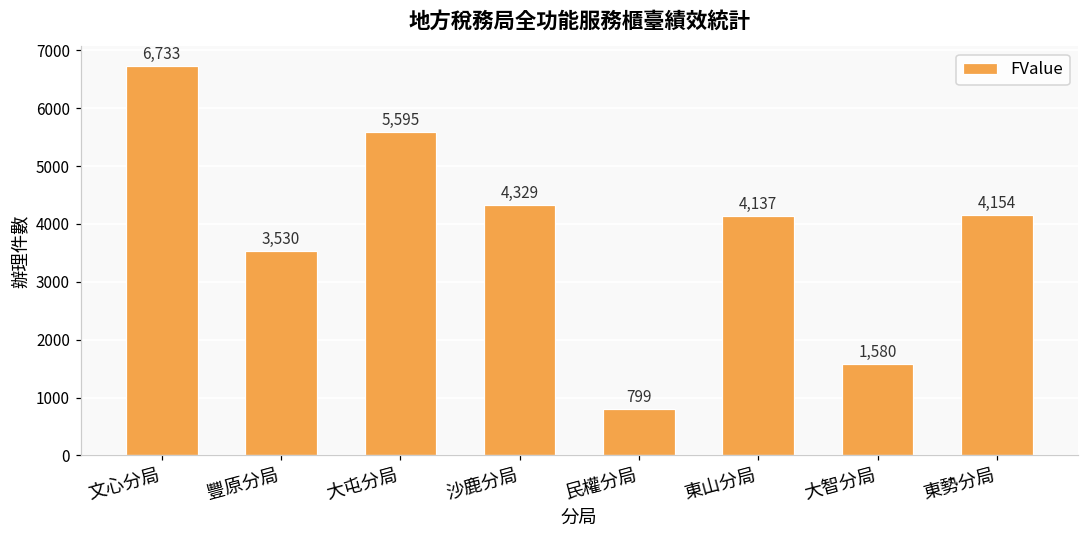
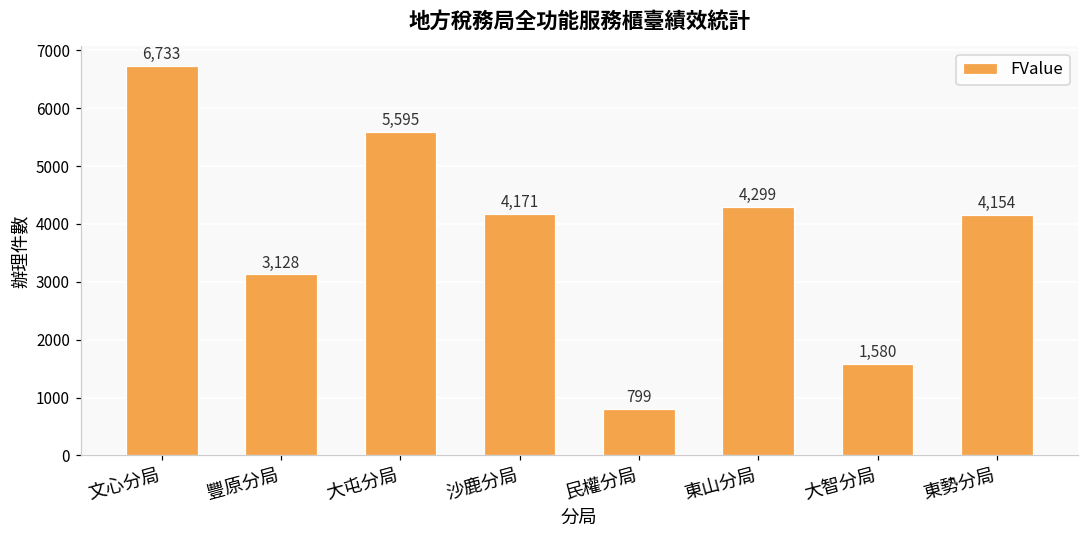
  {
    "文心分局": "6,733",
-   "豐原分局": "3,530",
+   "豐原分局": "3,128",
    "大屯分局": "5,595",
-   "沙鹿分局": "4,329",
+   "沙鹿分局": "4,171",
    "民權分局": "799",
-   "東山分局": "4,137",
+   "東山分局": "4,299",
    "大智分局": "1,580",
    "東勢分局": "4,154"
  }
